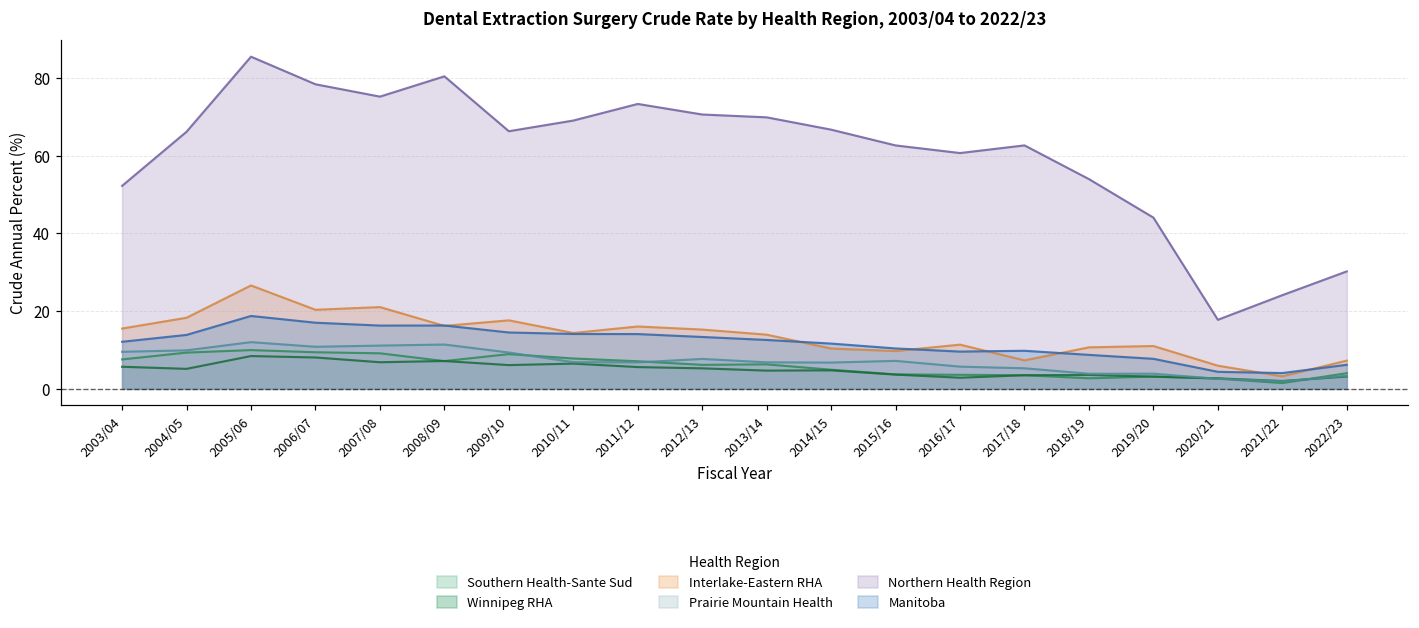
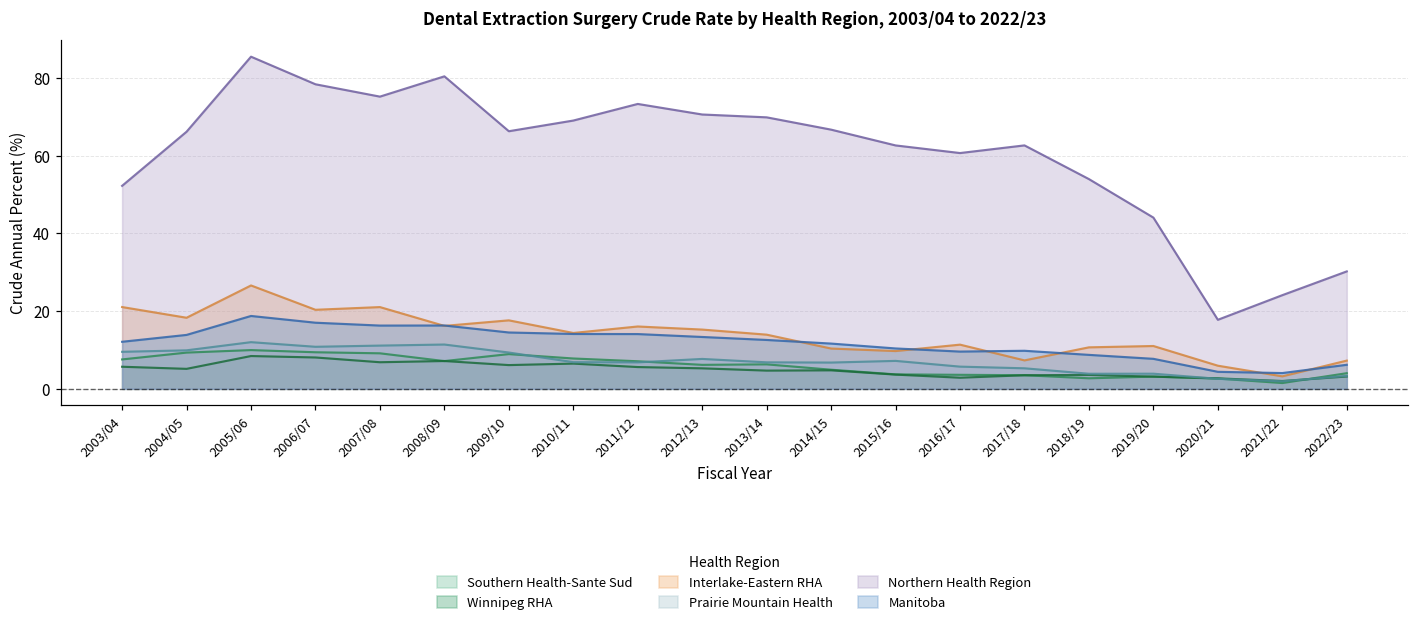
  {
    "Interlake-Eastern RHA": {
-     "2003/04": 16,
+     "2003/04": 21,
      "2004/05": 18,
      "2005/06": 27,
      "2006/07": 20,
      "2007/08": 21,
      "2009/10": 18,
      "2011/12": 16,
      "2012/13": 15,
      "2013/14": 14,
      "2014/15": 10,
      "2016/17": 11,
      "2017/18": 7,
      "2018/19": 11,
      "2019/20": 11,
      "2020/21": 6,
      "2021/22": 3,
      "2022/23": 7
    }
  }
